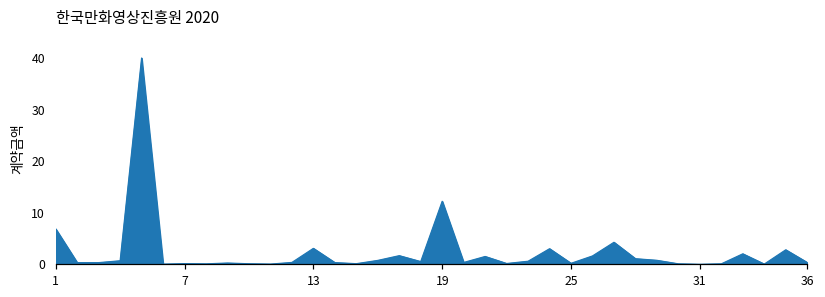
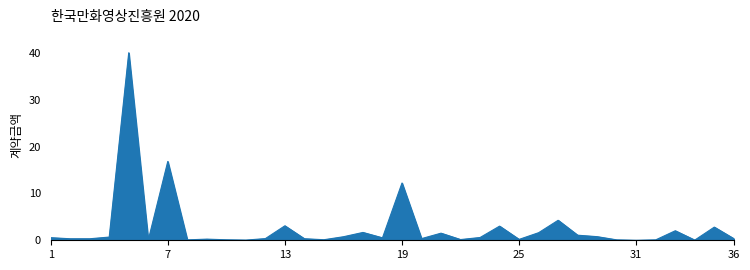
  {
-   "1": 7,
-   "7": 0,
+   "1": 1,
+   "7": 17,
    "13": 3,
    "19": 12,
    "25": 0,
    "31": 0,
    "36": 0
  }
